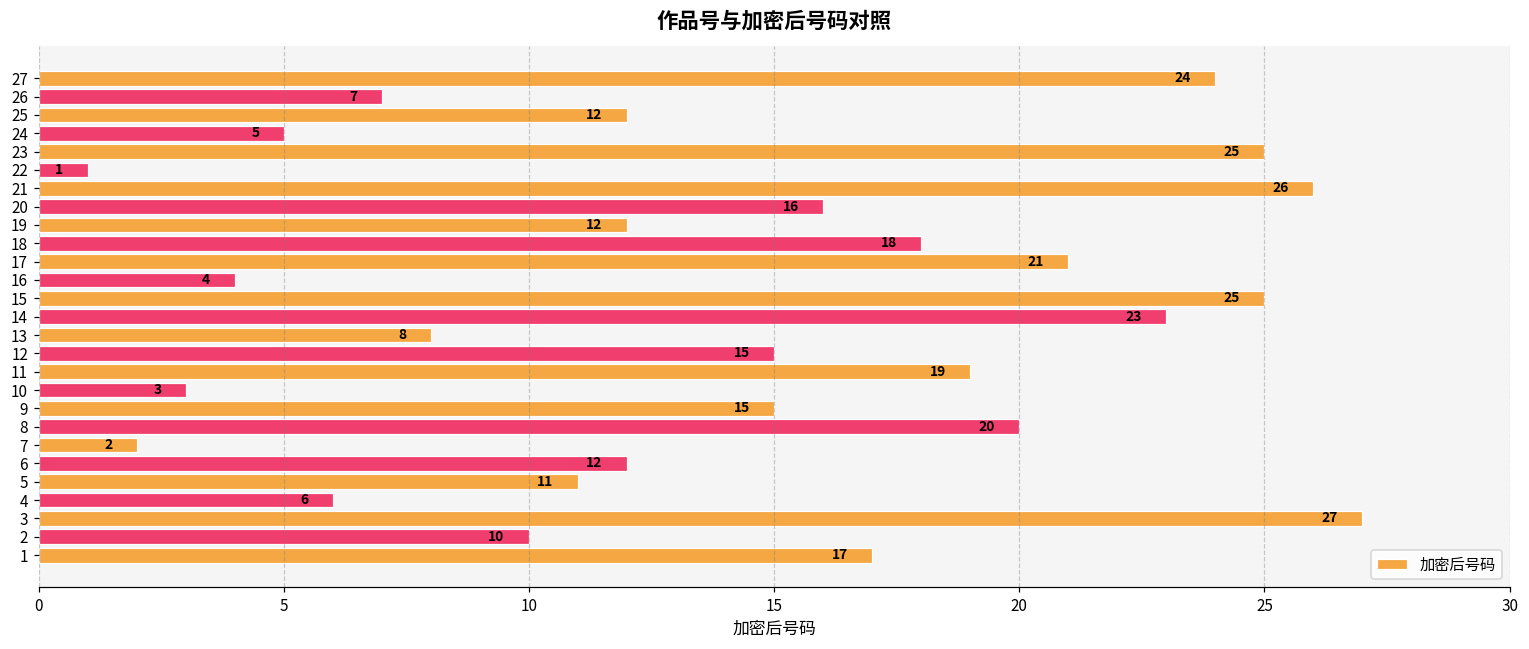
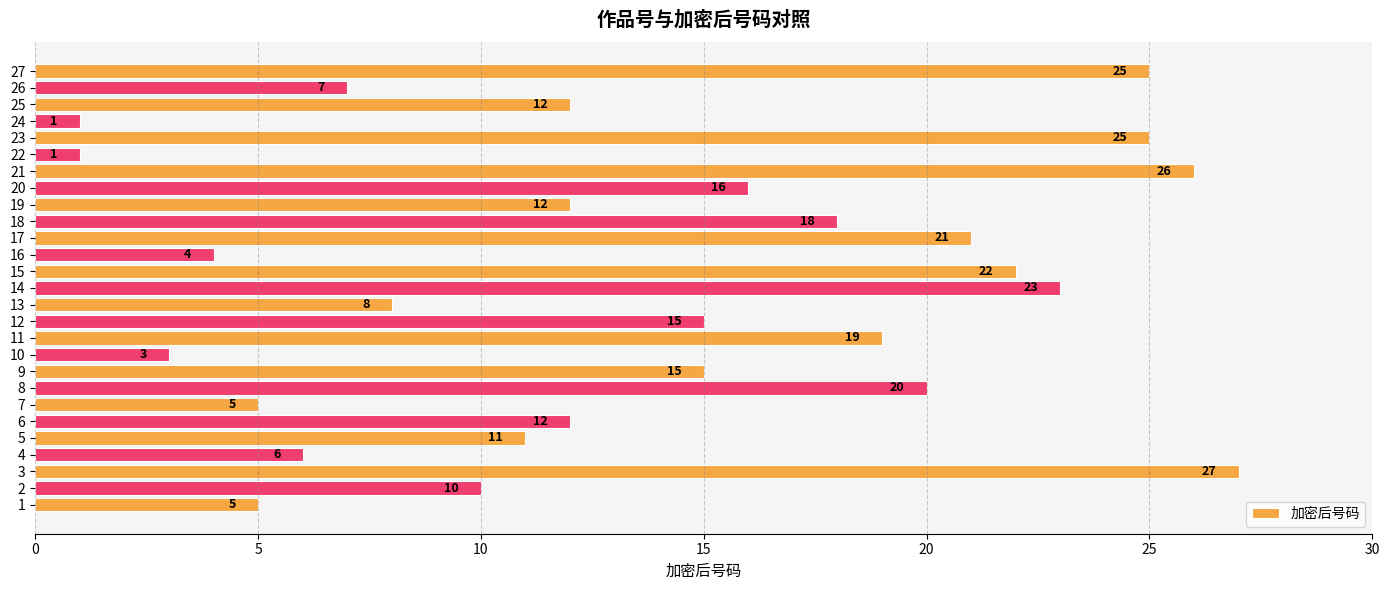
  {
-   "27": 24,
+   "27": 25,
    "26": 7,
    "25": 12,
-   "24": 5,
+   "24": 1,
    "23": 25,
    "22": 1,
    "21": 26,
    "20": 16,
    "19": 12,
    "18": 18,
    "17": 21,
    "16": 4,
-   "15": 25,
+   "15": 22,
    "14": 23,
    "13": 8,
    "12": 15,
    "11": 19,
    "10": 3,
    "9": 15,
    "8": 20,
-   "7": 2,
+   "7": 5,
    "6": 12,
    "5": 11,
    "4": 6,
    "3": 27,
    "2": 10,
-   "1": 17
+   "1": 5
  }
